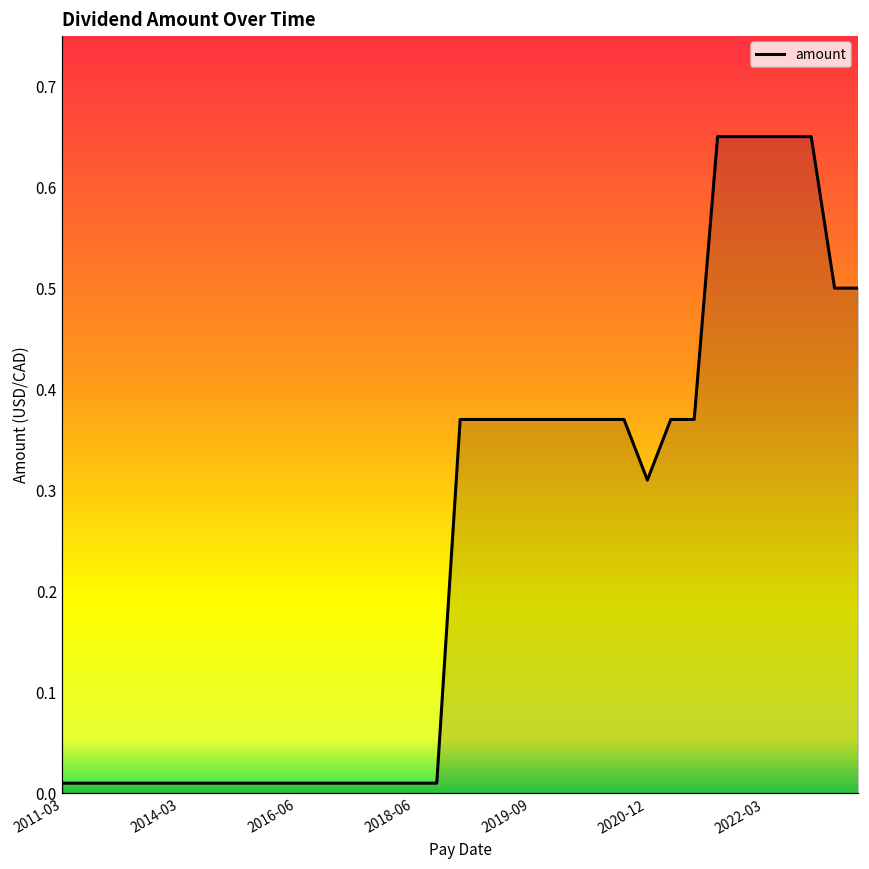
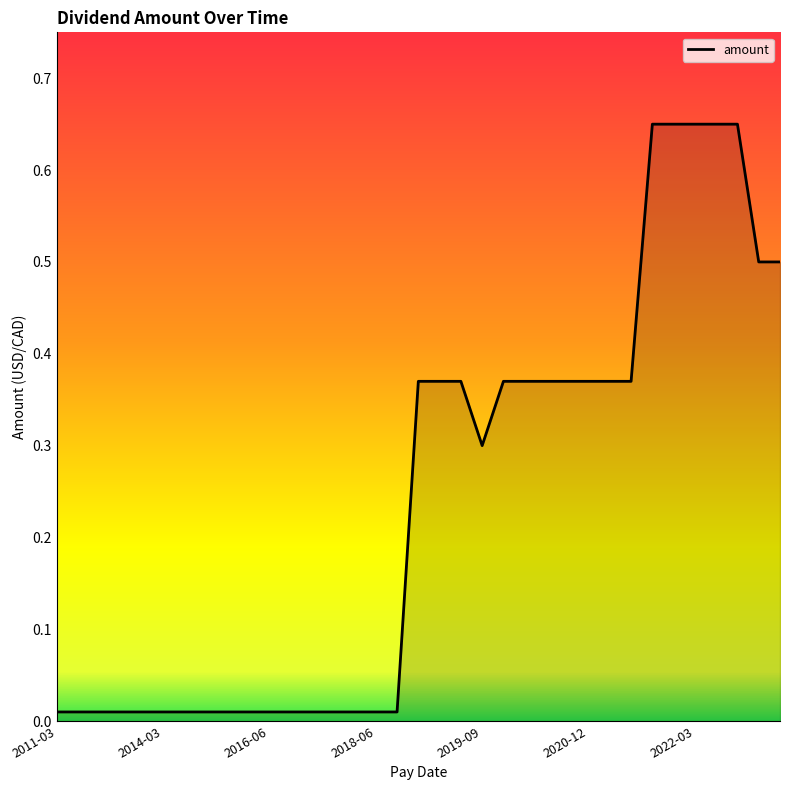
  {
    "2011-03": 0.01,
    "2014-03": 0.01,
    "2016-06": 0.01,
    "2018-06": 0.01,
-   "2019-09": 0.37,
-   "2020-12": 0.31,
+   "2019-09": 0.30,
+   "2020-12": 0.37,
    "2022-03": 0.65
  }
